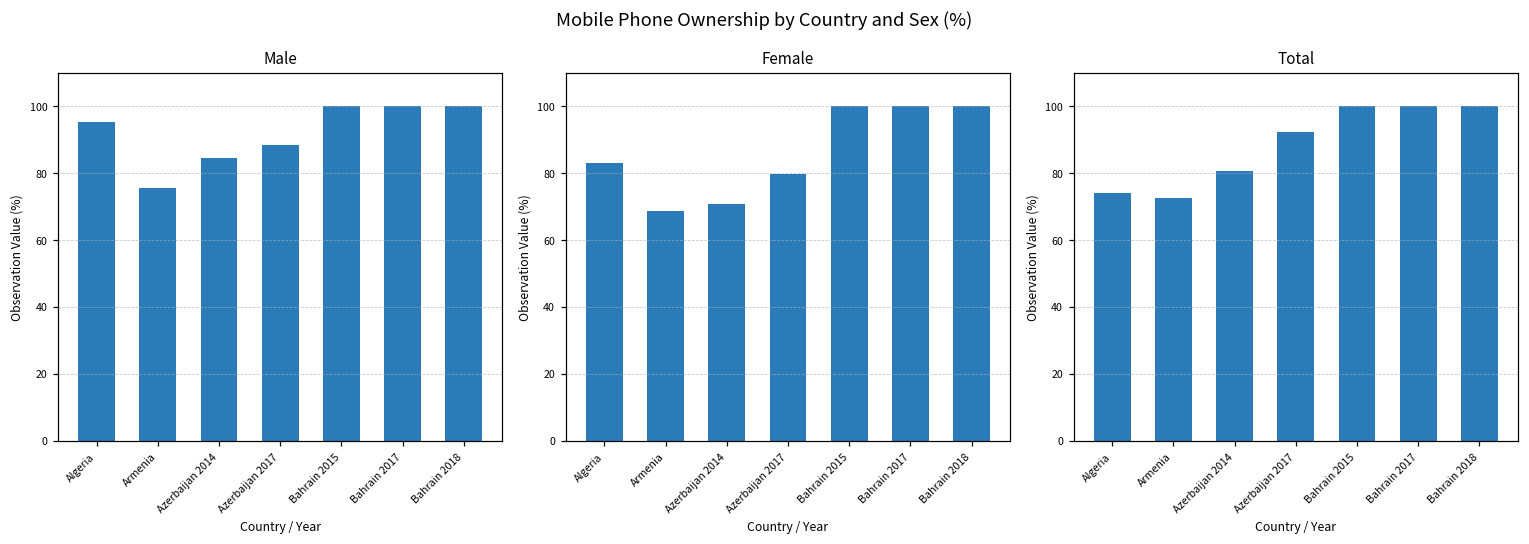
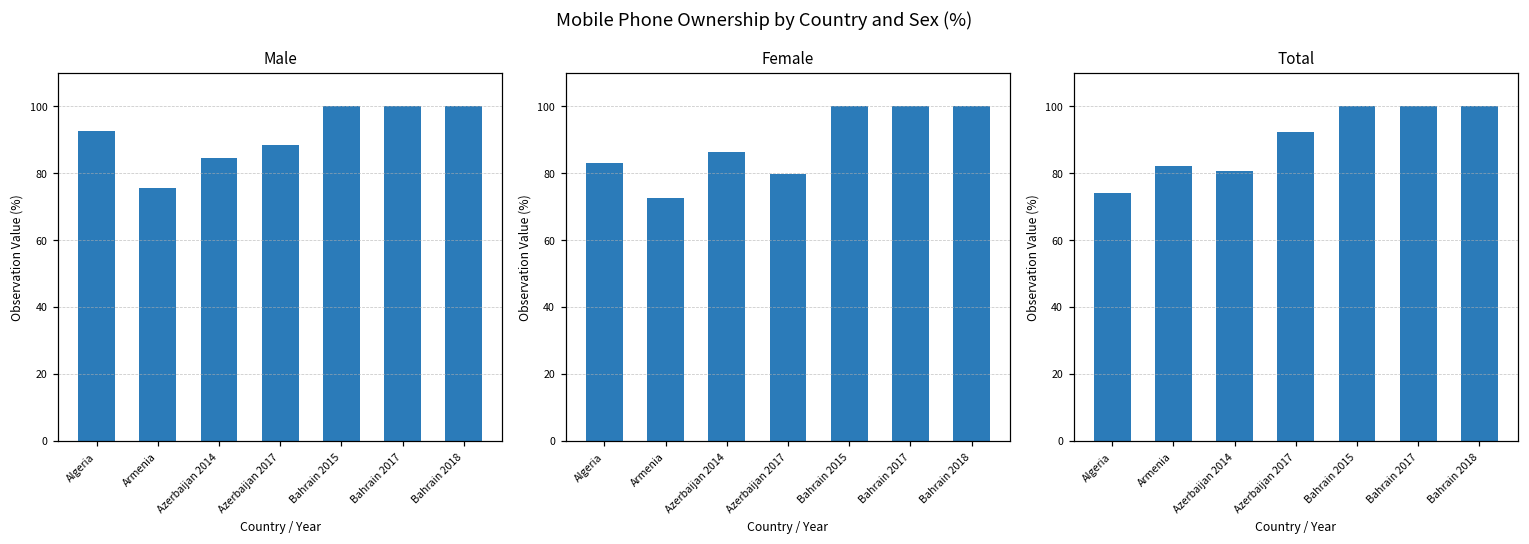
  {
    "Male": {
-     "Algeria": 95,
+     "Algeria": 93,
      "Armenia": 76,
      "Azerbaijan 2014": 85,
      "Azerbaijan 2017": 88,
      "Bahrain 2015": 100,
      "Bahrain 2017": 100,
      "Bahrain 2018": 100
    },
    "Female": {
      "Algeria": 83,
-     "Armenia": 69,
-     "Azerbaijan 2014": 71,
+     "Armenia": 73,
+     "Azerbaijan 2014": 86,
      "Azerbaijan 2017": 80,
      "Bahrain 2015": 100,
      "Bahrain 2017": 100,
      "Bahrain 2018": 100
    },
    "Total": {
      "Algeria": 74,
-     "Armenia": 73,
+     "Armenia": 82,
      "Azerbaijan 2014": 81,
      "Azerbaijan 2017": 92,
      "Bahrain 2015": 100,
      "Bahrain 2017": 100,
      "Bahrain 2018": 100
    }
  }
